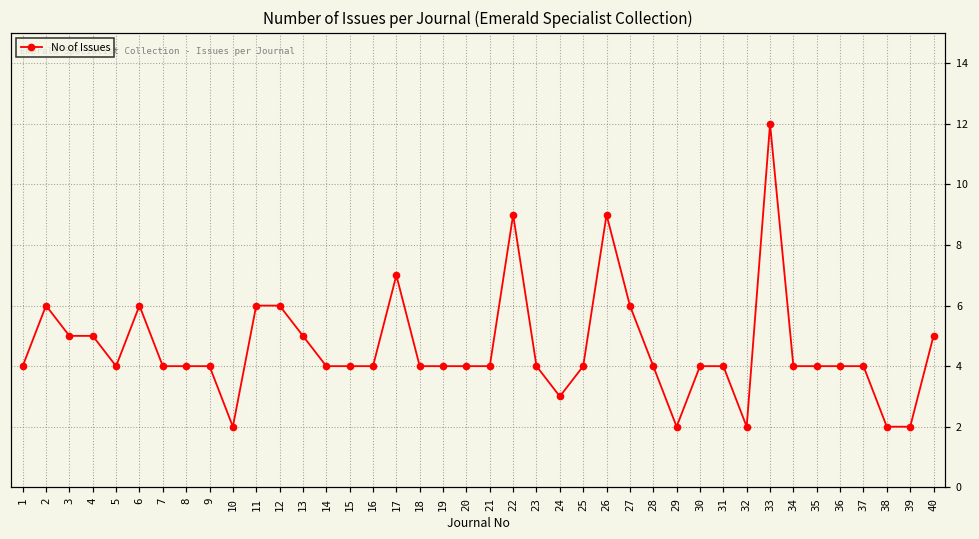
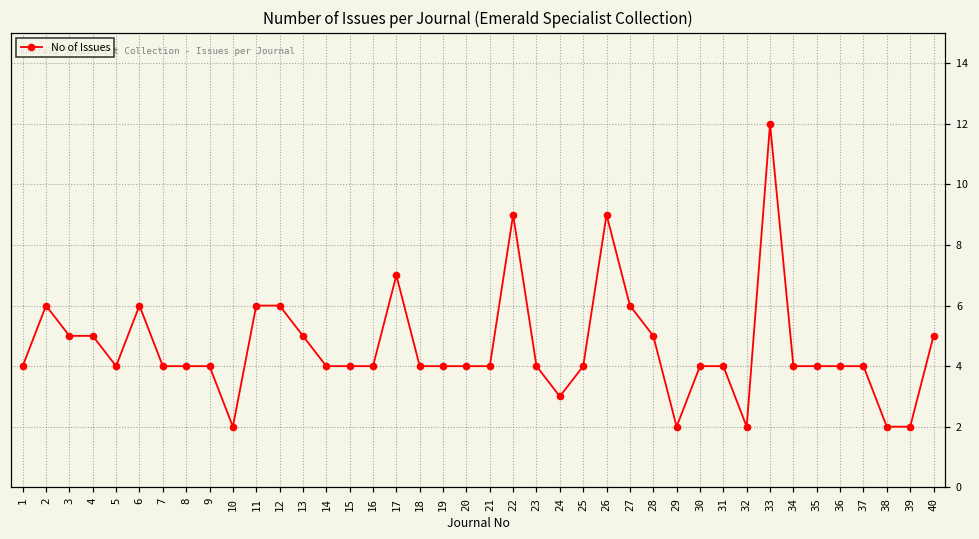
  {
    "1": 4,
    "2": 6,
    "3": 5,
    "4": 5,
    "5": 4,
    "6": 6,
    "7": 4,
    "8": 4,
    "9": 4,
    "10": 2,
    "11": 6,
    "12": 6,
    "13": 5,
    "14": 4,
    "15": 4,
    "16": 4,
    "17": 7,
    "18": 4,
    "19": 4,
    "20": 4,
    "21": 4,
    "22": 9,
    "23": 4,
    "24": 3,
    "25": 4,
    "26": 9,
    "27": 6,
-   "28": 4,
+   "28": 5,
    "29": 2,
    "30": 4,
    "31": 4,
    "32": 2,
    "33": 12,
    "34": 4,
    "35": 4,
    "36": 4,
    "37": 4,
    "38": 2,
    "39": 2,
    "40": 5
  }
